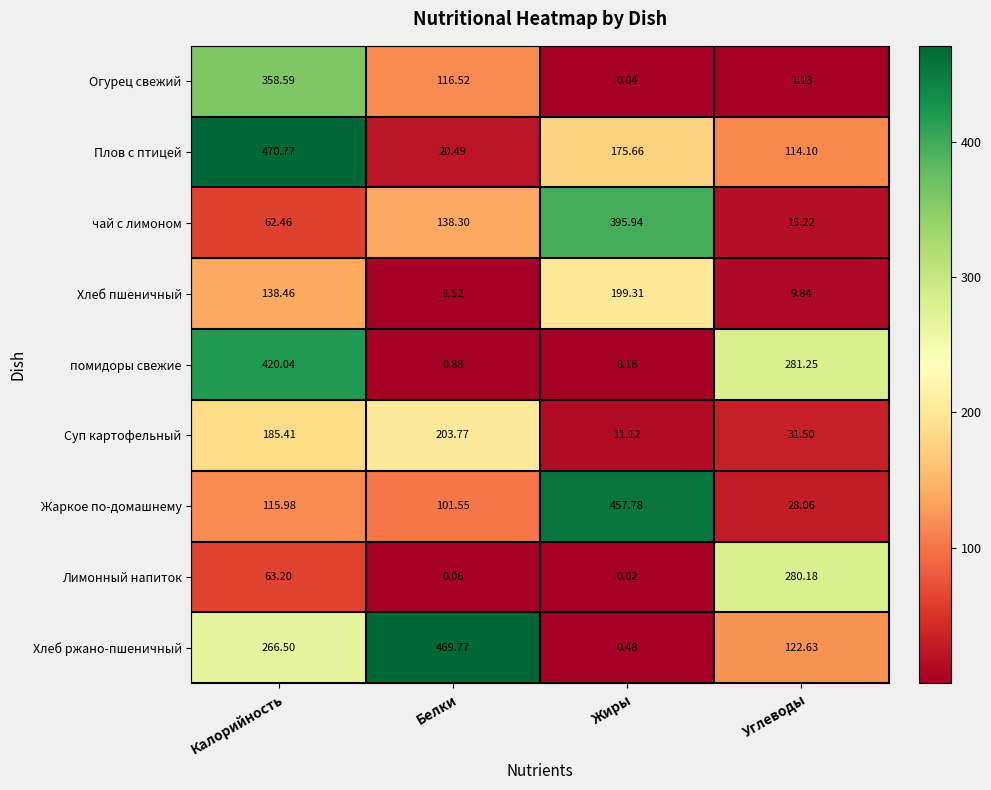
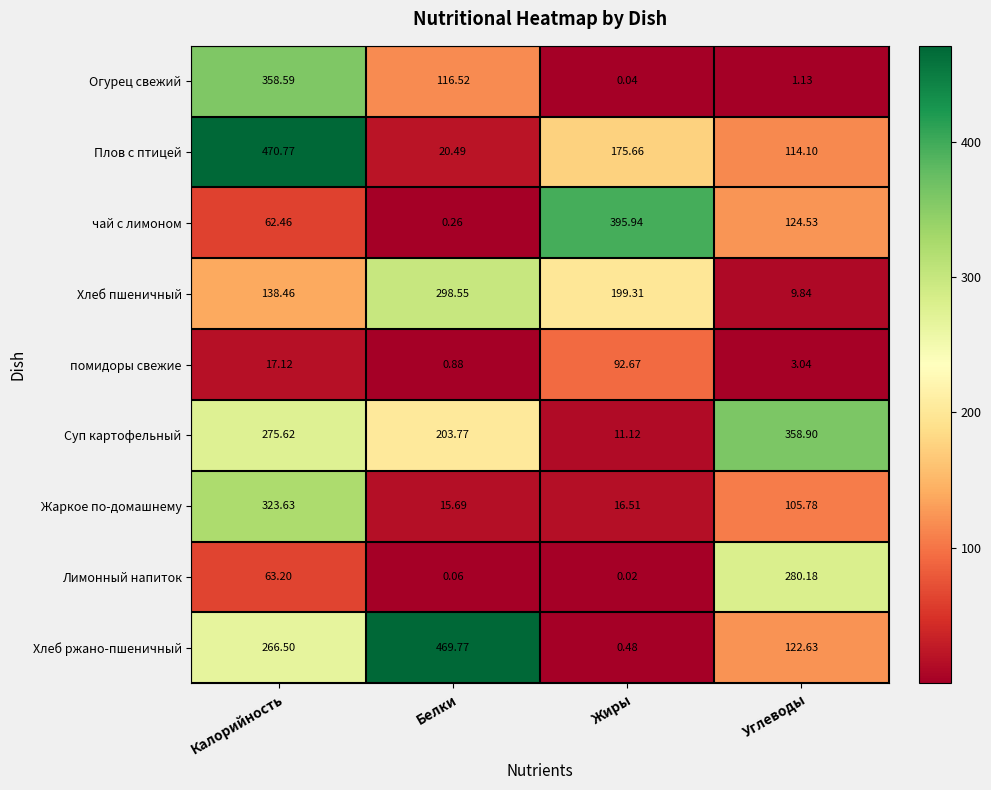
  {
    "Огурец свежий": {
      "Калорийность": 358.59,
      "Белки": 116.52,
      "Жиры": 0.04,
      "Углеводы": 1.13
    },
    "Плов с птицей": {
      "Калорийность": 470.77,
      "Белки": 20.49,
      "Жиры": 175.66,
      "Углеводы": 114.10
    },
    "чай с лимоном": {
      "Калорийность": 62.46,
-     "Белки": 138.30,
+     "Белки": 0.26,
      "Жиры": 395.94,
-     "Углеводы": 15.22
+     "Углеводы": 124.53
    },
    "Хлеб пшеничный": {
      "Калорийность": 138.46,
-     "Белки": 1.52,
+     "Белки": 298.55,
      "Жиры": 199.31,
      "Углеводы": 9.84
    },
    "помидоры свежие": {
-     "Калорийность": 420.04,
+     "Калорийность": 17.12,
      "Белки": 0.88,
-     "Жиры": 0.16,
-     "Углеводы": 281.25
+     "Жиры": 92.67,
+     "Углеводы": 3.04
    },
    "Суп картофельный": {
-     "Калорийность": 185.41,
+     "Калорийность": 275.62,
      "Белки": 203.77,
      "Жиры": 11.12,
-     "Углеводы": 31.50
+     "Углеводы": 358.90
    },
    "Жаркое по-домашнему": {
-     "Калорийность": 115.98,
-     "Белки": 101.55,
-     "Жиры": 457.78,
-     "Углеводы": 28.06
+     "Калорийность": 323.63,
+     "Белки": 15.69,
+     "Жиры": 16.51,
+     "Углеводы": 105.78
    },
    "Лимонный напиток": {
      "Калорийность": 63.20,
      "Белки": 0.06,
      "Жиры": 0.02,
      "Углеводы": 280.18
    },
    "Хлеб ржано-пшеничный": {
      "Калорийность": 266.50,
      "Белки": 469.77,
      "Жиры": 0.48,
      "Углеводы": 122.63
    }
  }
